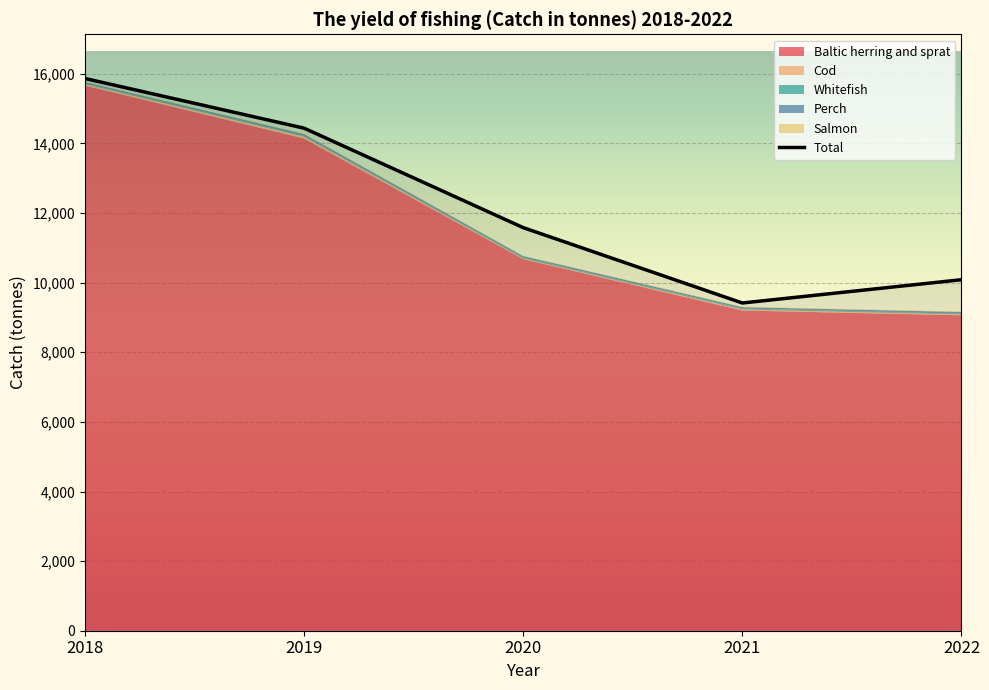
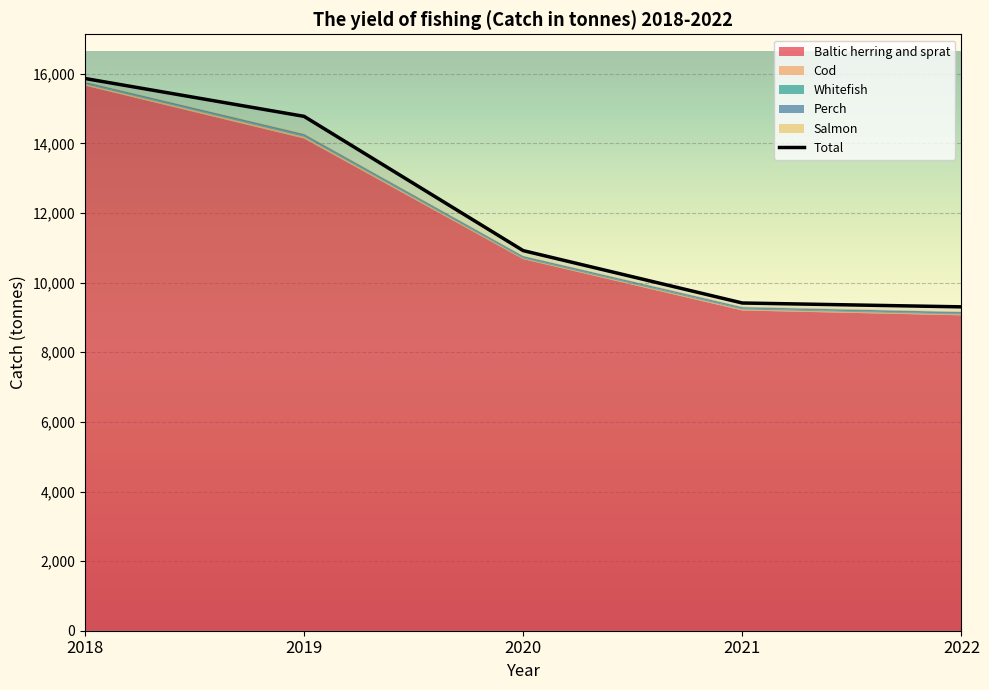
  {
    "Total": {
      "2018": "15,900",
-     "2019": "14,400",
-     "2020": "11,600",
+     "2019": "14,800",
+     "2020": "10,900",
      "2021": "9,400",
-     "2022": "10,100"
+     "2022": "9,300"
    }
  }
